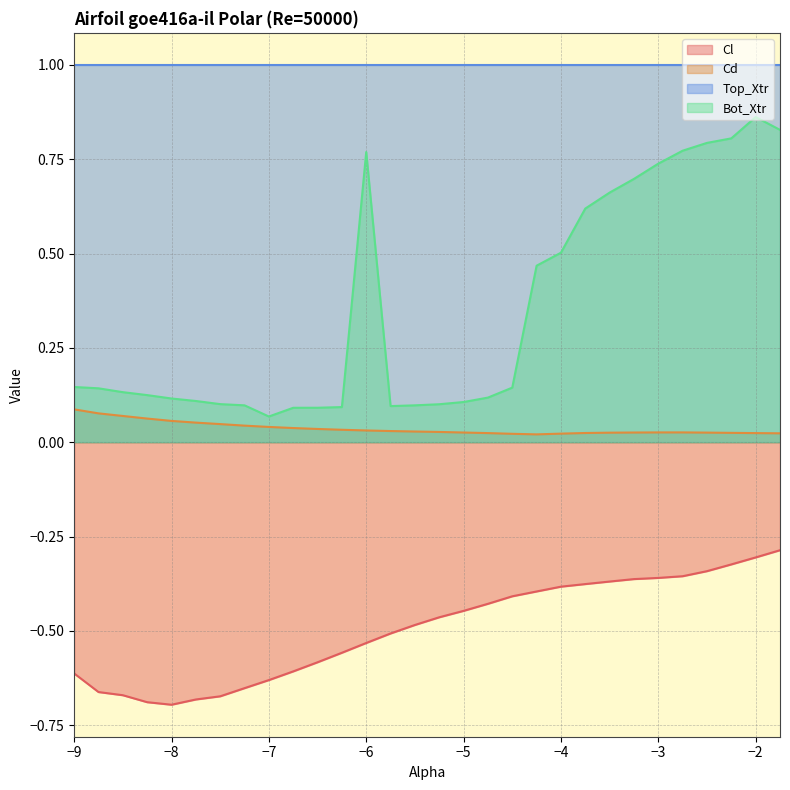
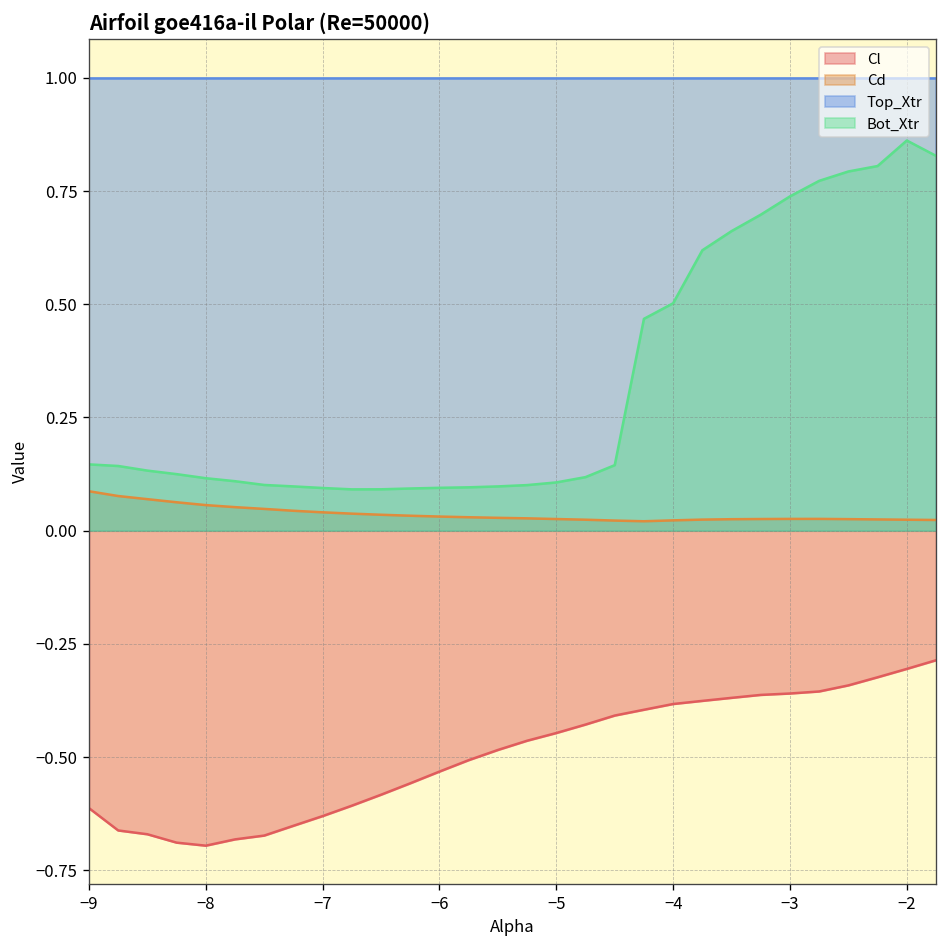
  {
    "Top_Xtr": {
      "−9": 1.00,
      "−8": 1.00,
      "−7": 1.00,
      "−6": 1.00,
      "−5": 1.00,
      "−4": 1.00,
      "−3": 1.00
    },
    "Bot_Xtr": {
      "−9": 0.15,
      "−8": 0.12,
-     "−7": 0.07,
-     "−6": 0.77,
+     "−7": 0.09,
+     "−6": 0.09,
      "−5": 0.11,
      "−4": 0.50,
      "−3": 0.74
    }
  }
